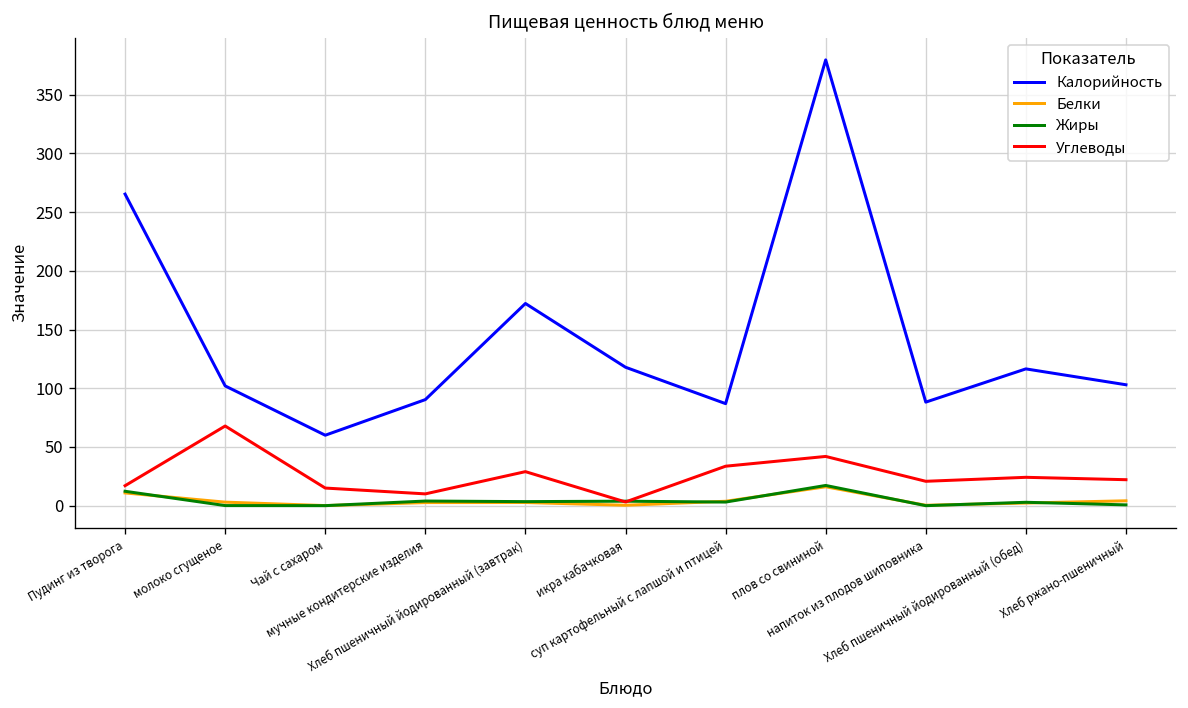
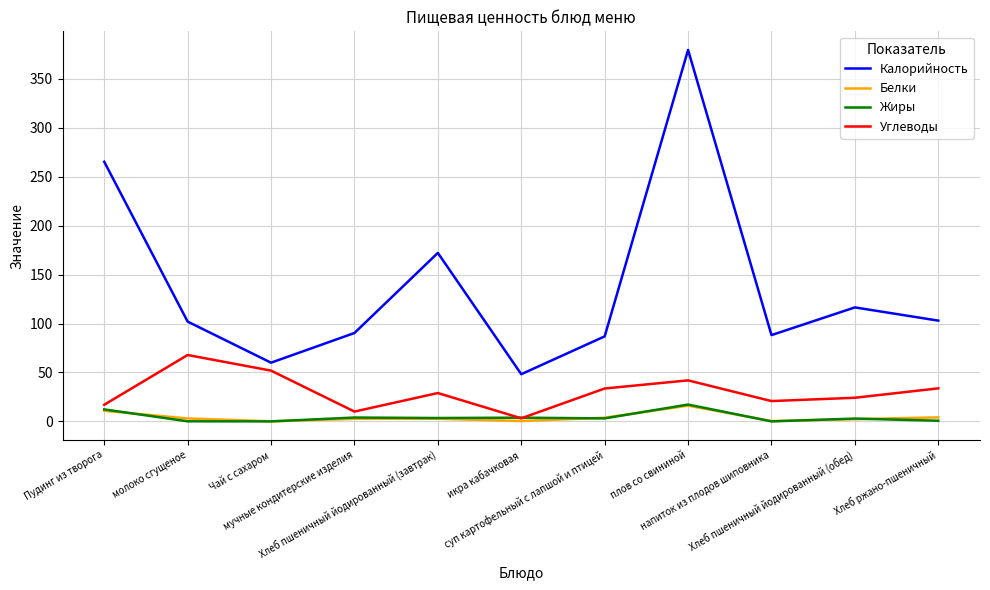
  {
    "Калорийность": {
      "Пудинг из творога": 270,
      "молоко сгущеное": 100,
      "Чай с сахаром": 60,
      "мучные кондитерские изделия": 90,
      "Хлеб пшеничный йодированный (завтрак)": 170,
-     "икра кабачковая": 120,
+     "икра кабачковая": 50,
      "суп картофельный с лапшой и птицей": 90,
      "плов со свининой": 380,
      "напиток из плодов шиповника": 90,
      "Хлеб пшеничный йодированный (обед)": 120,
      "Хлеб ржано-пшеничный": 100
    },
    "Белки": {
      "молоко сгущеное": 0,
      "икра кабачковая": 0,
      "Хлеб ржано-пшеничный": 0
    },
    "Жиры": {
      "молоко сгущеное": 0,
      "Хлеб ржано-пшеничный": 0
    },
    "Углеводы": {
      "Пудинг из творога": 20,
      "молоко сгущеное": 70,
-     "Чай с сахаром": 20,
+     "Чай с сахаром": 50,
      "мучные кондитерские изделия": 10,
      "Хлеб пшеничный йодированный (завтрак)": 30,
      "суп картофельный с лапшой и птицей": 30,
      "плов со свининой": 40,
      "напиток из плодов шиповника": 20,
      "Хлеб пшеничный йодированный (обед)": 20,
-     "Хлеб ржано-пшеничный": 20
+     "Хлеб ржано-пшеничный": 30
    }
  }
